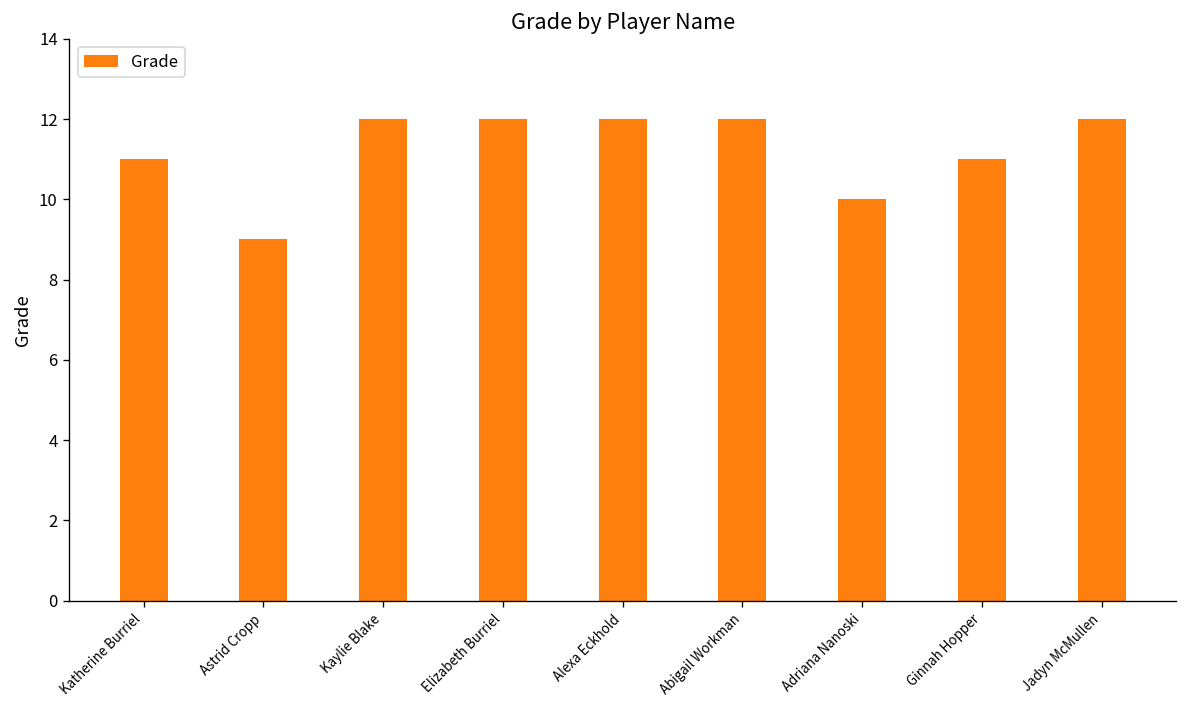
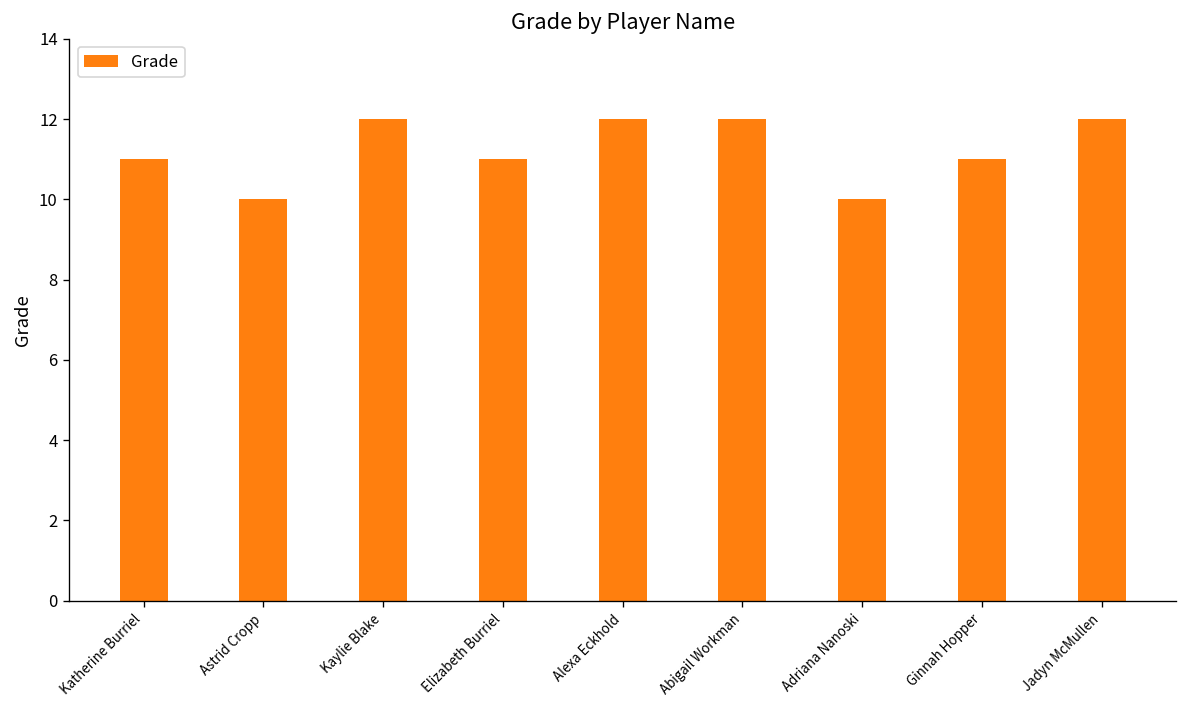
  {
    "Katherine Burriel": 11,
-   "Astrid Cropp": 9,
+   "Astrid Cropp": 10,
    "Kaylie Blake": 12,
-   "Elizabeth Burriel": 12,
+   "Elizabeth Burriel": 11,
    "Alexa Eckhold": 12,
    "Abigail Workman": 12,
    "Adriana Nanoski": 10,
    "Ginnah Hopper": 11,
    "Jadyn McMullen": 12
  }
